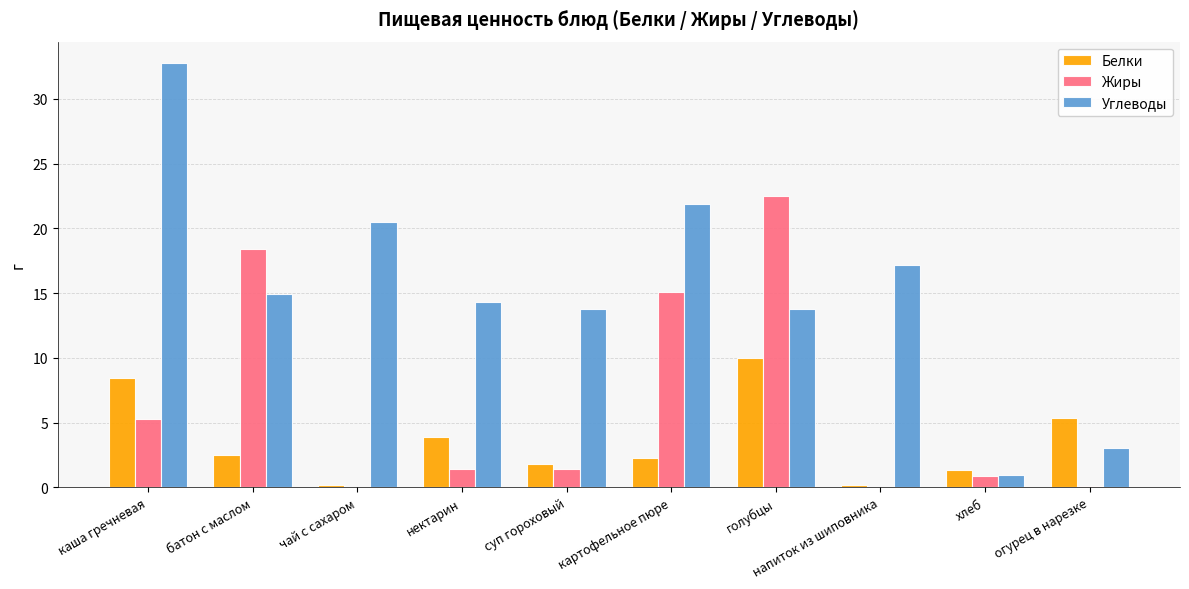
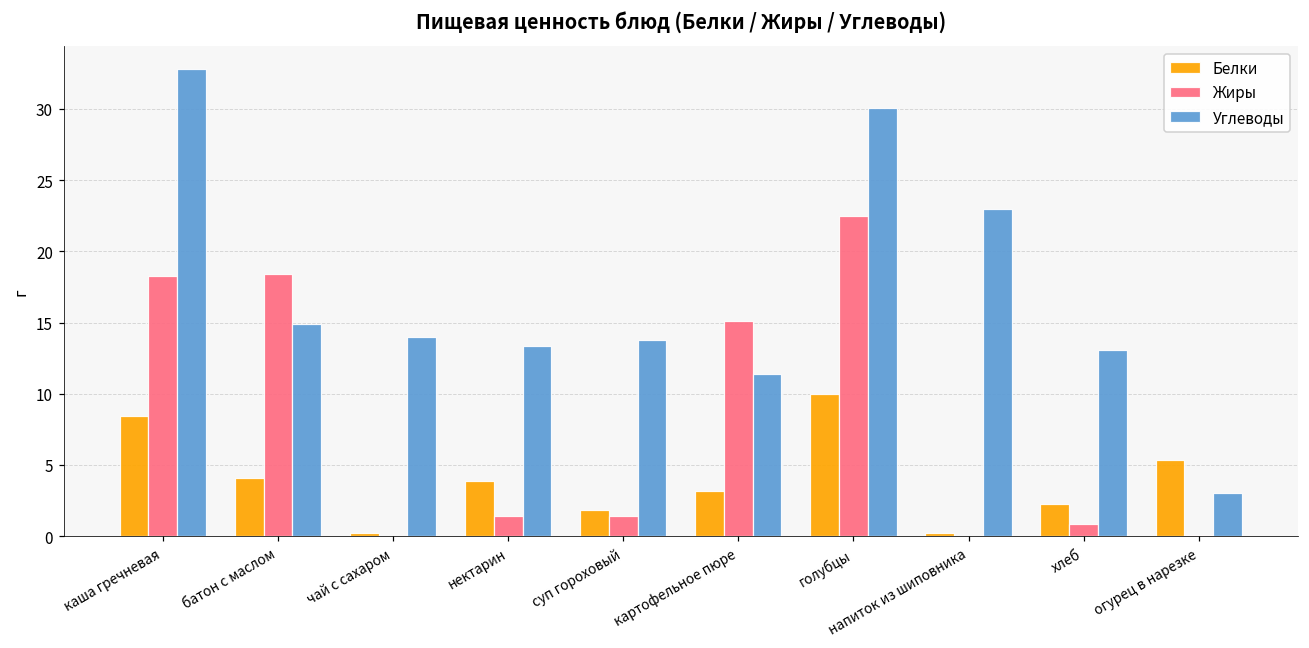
  {
    "Белки": {
      "каша гречневая": 8.5,
-     "батон с маслом": 2.5,
+     "батон с маслом": 4.1,
      "чай с сахаром": 0.2,
      "нектарин": 3.9,
      "суп гороховый": 1.8,
-     "картофельное пюре": 2.2,
+     "картофельное пюре": 3.2,
      "голубцы": 10.0,
      "напиток из шиповника": 0.2,
-     "хлеб": 1.3,
+     "хлеб": 2.3,
      "огурец в нарезке": 5.3
    },
    "Жиры": {
-     "каша гречневая": 5.3,
+     "каша гречневая": 18.3,
      "батон с маслом": 18.4,
      "чай с сахаром": 0.0,
      "нектарин": 1.4,
      "суп гороховый": 1.4,
      "картофельное пюре": 15.1,
      "голубцы": 22.5,
      "напиток из шиповника": 0.0,
      "хлеб": 0.9
    },
    "Углеводы": {
      "каша гречневая": 32.8,
      "батон с маслом": 14.9,
-     "чай с сахаром": 20.5,
-     "нектарин": 14.3,
+     "чай с сахаром": 14.0,
+     "нектарин": 13.4,
      "суп гороховый": 13.8,
-     "картофельное пюре": 21.9,
-     "голубцы": 13.8,
-     "напиток из шиповника": 17.2,
-     "хлеб": 0.9,
+     "картофельное пюре": 11.4,
+     "голубцы": 30.1,
+     "напиток из шиповника": 23.0,
+     "хлеб": 13.1,
      "огурец в нарезке": 3.0
    }
  }
